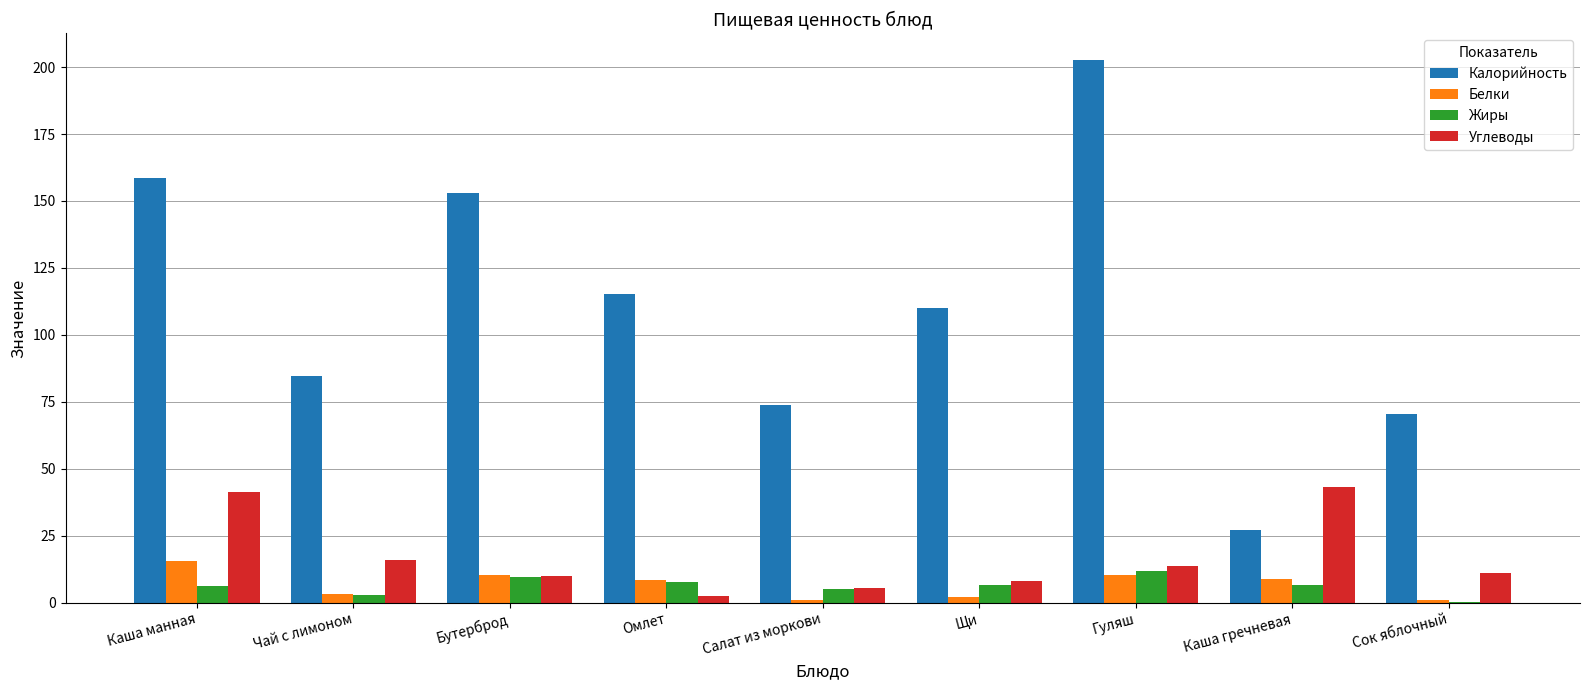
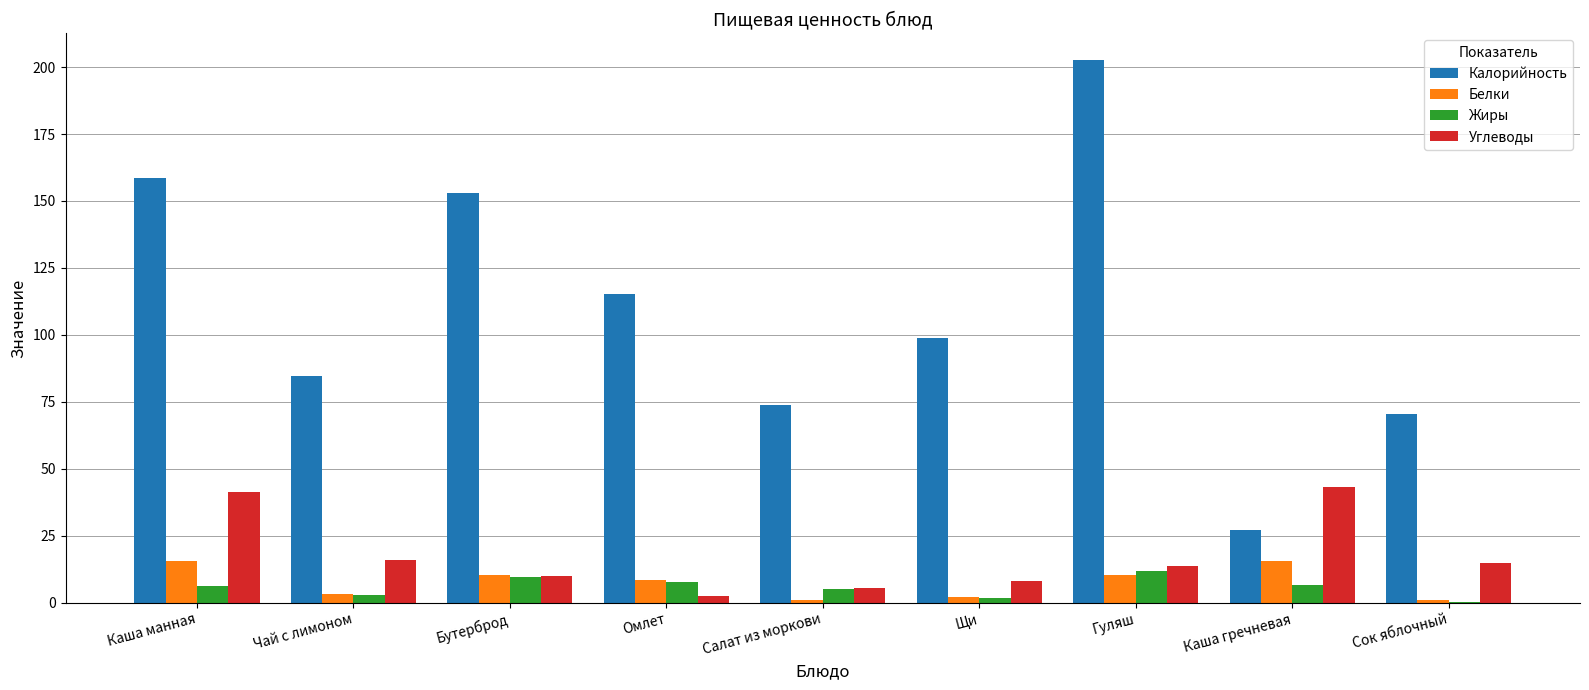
  {
    "Калорийность": {
      "Каша манная": 159,
      "Чай с лимоном": 85,
      "Бутерброд": 153,
      "Омлет": 115,
      "Салат из моркови": 74,
-     "Щи": 110,
+     "Щи": 99,
      "Гуляш": 203,
      "Каша гречневая": 27,
      "Сок яблочный": 71
    },
    "Белки": {
      "Каша манная": 16,
      "Чай с лимоном": 3,
      "Бутерброд": 11,
      "Омлет": 9,
      "Салат из моркови": 1,
      "Щи": 2,
      "Гуляш": 11,
-     "Каша гречневая": 9,
+     "Каша гречневая": 16,
      "Сок яблочный": 1
    },
    "Жиры": {
      "Каша манная": 6,
      "Чай с лимоном": 3,
      "Бутерброд": 10,
      "Омлет": 8,
      "Салат из моркови": 5,
-     "Щи": 6,
+     "Щи": 2,
      "Гуляш": 12,
      "Каша гречневая": 7
    },
    "Углеводы": {
      "Каша манная": 41,
      "Чай с лимоном": 16,
      "Бутерброд": 10,
      "Омлет": 3,
      "Салат из моркови": 6,
      "Щи": 8,
      "Гуляш": 14,
      "Каша гречневая": 43,
-     "Сок яблочный": 11
+     "Сок яблочный": 15
    }
  }
